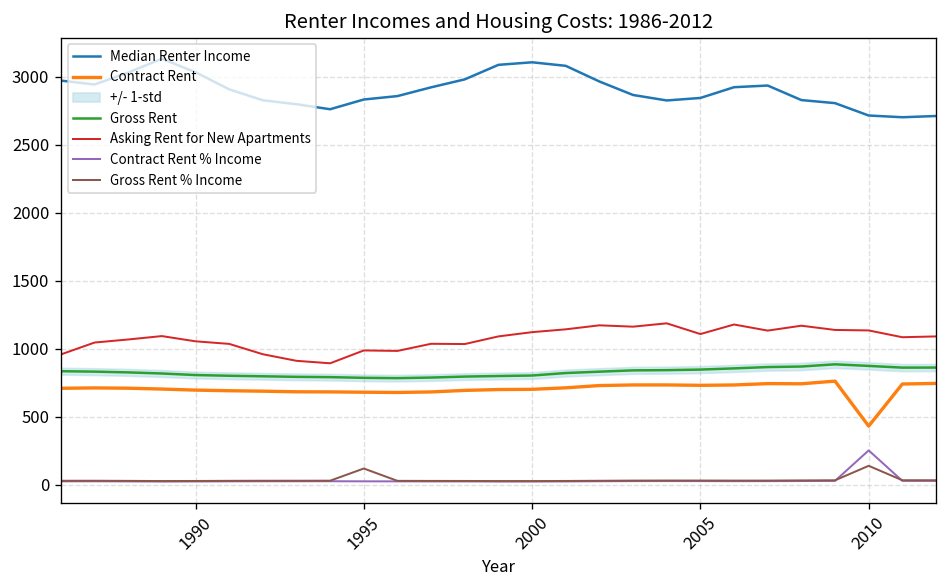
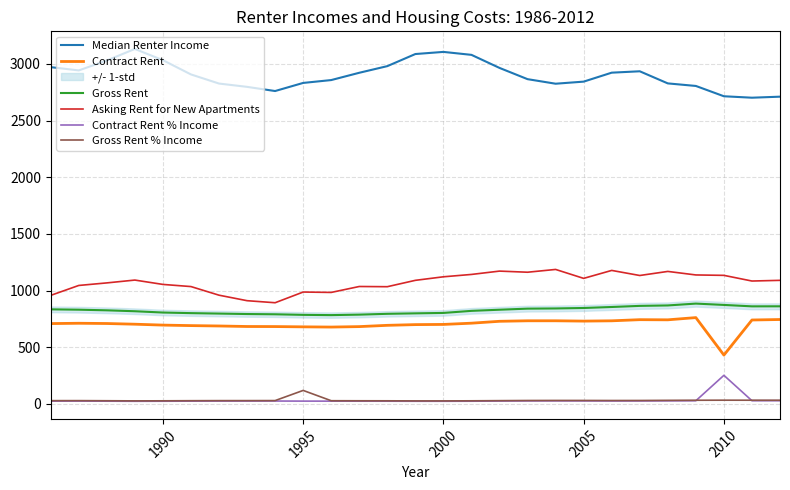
  {
    "Median Renter Income": {
      "1995": 2830,
      "2000": 3110,
      "2005": 2840,
      "2010": 2710
    },
    "Contract Rent": {
      "1990": 690,
      "1995": 680,
      "2000": 700,
      "2005": 730,
      "2010": 430
    },
    "Gross Rent": {
      "1990": 810,
      "1995": 790,
      "2000": 800,
      "2005": 850,
      "2010": 870
    },
    "Asking Rent for New Apartments": {
      "1990": 1050,
      "1995": 990,
      "2000": 1120,
      "2005": 1110,
      "2010": 1130
    },
    "Contract Rent % Income": {
      "1995": 20,
      "2010": 250
    },
    "Gross Rent % Income": {
      "1995": 120,
-     "2010": 140
+     "2010": 30
    }
  }
